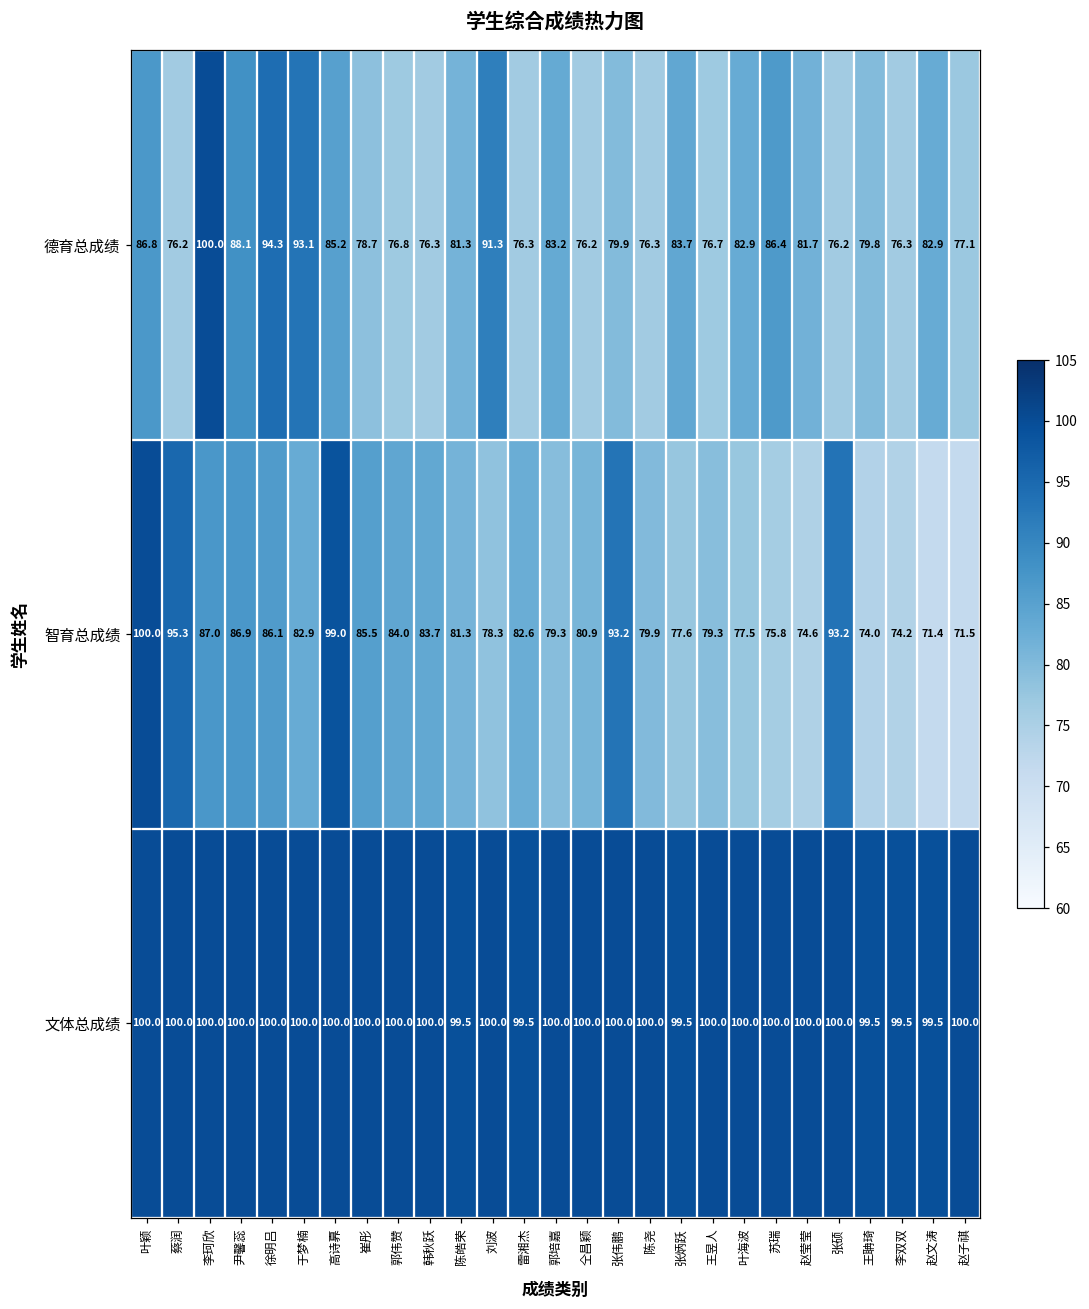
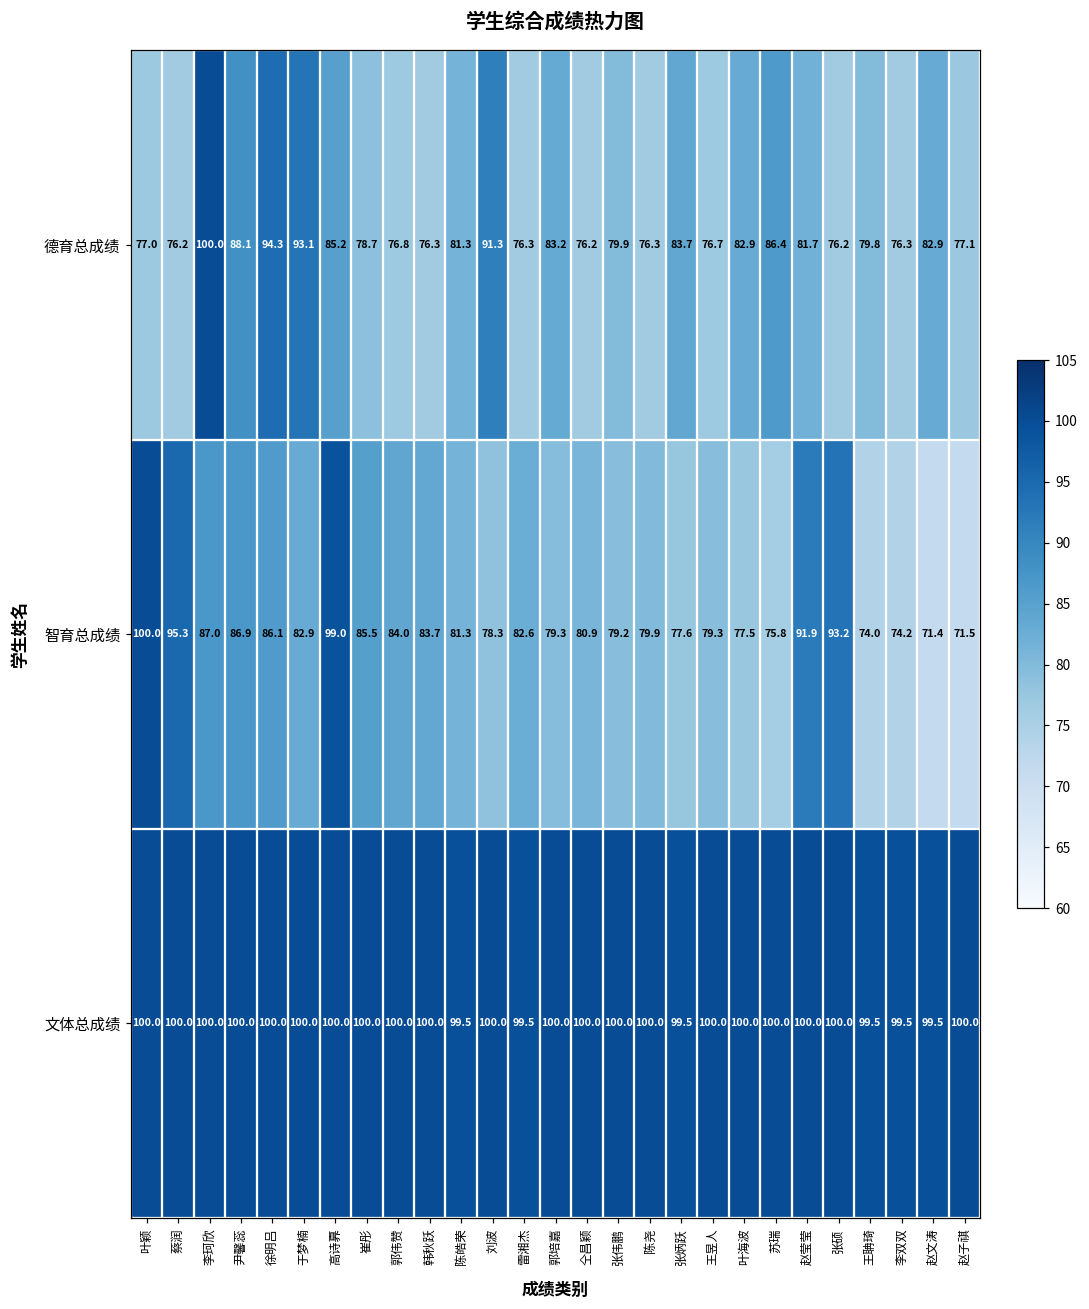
  {
    "德育总成绩": {
-     "叶颖": 86.8,
+     "叶颖": 77.0,
      "蔡润": 76.2,
      "李珂欣": 100.0,
      "尹馨蕊": 88.1,
      "徐明吕": 94.3,
      "于梦楠": 93.1,
      "高诗奡": 85.2,
      "崔彤": 78.7,
      "郭伟赞": 76.8,
      "韩秋跃": 76.3,
      "陈皓荣": 81.3,
      "刘波": 91.3,
      "雷湘杰": 76.3,
      "郭培嘉": 83.2,
      "仝昌颖": 76.2,
      "张伟鹏": 79.9,
      "陈尧": 76.3,
      "张炳跃": 83.7,
      "王昱人": 76.7,
      "叶海波": 82.9,
      "苏瑞": 86.4,
      "赵莹莹": 81.7,
      "张硕": 76.2,
      "王聃琦": 79.8,
      "李双双": 76.3,
      "赵文涛": 82.9,
      "赵子祺": 77.1
    },
    "智育总成绩": {
      "叶颖": 100.0,
      "蔡润": 95.3,
      "李珂欣": 87.0,
      "尹馨蕊": 86.9,
      "徐明吕": 86.1,
      "于梦楠": 82.9,
      "高诗奡": 99.0,
      "崔彤": 85.5,
      "郭伟赞": 84.0,
      "韩秋跃": 83.7,
      "陈皓荣": 81.3,
      "刘波": 78.3,
      "雷湘杰": 82.6,
      "郭培嘉": 79.3,
      "仝昌颖": 80.9,
-     "张伟鹏": 93.2,
+     "张伟鹏": 79.2,
      "陈尧": 79.9,
      "张炳跃": 77.6,
      "王昱人": 79.3,
      "叶海波": 77.5,
      "苏瑞": 75.8,
-     "赵莹莹": 74.6,
+     "赵莹莹": 91.9,
      "张硕": 93.2,
      "王聃琦": 74.0,
      "李双双": 74.2,
      "赵文涛": 71.4,
      "赵子祺": 71.5
    },
    "文体总成绩": {
      "叶颖": 100.0,
      "蔡润": 100.0,
      "李珂欣": 100.0,
      "尹馨蕊": 100.0,
      "徐明吕": 100.0,
      "于梦楠": 100.0,
      "高诗奡": 100.0,
      "崔彤": 100.0,
      "郭伟赞": 100.0,
      "韩秋跃": 100.0,
      "陈皓荣": 99.5,
      "刘波": 100.0,
      "雷湘杰": 99.5,
      "郭培嘉": 100.0,
      "仝昌颖": 100.0,
      "张伟鹏": 100.0,
      "陈尧": 100.0,
      "张炳跃": 99.5,
      "王昱人": 100.0,
      "叶海波": 100.0,
      "苏瑞": 100.0,
      "赵莹莹": 100.0,
      "张硕": 100.0,
      "王聃琦": 99.5,
      "李双双": 99.5,
      "赵文涛": 99.5,
      "赵子祺": 100.0
    }
  }
